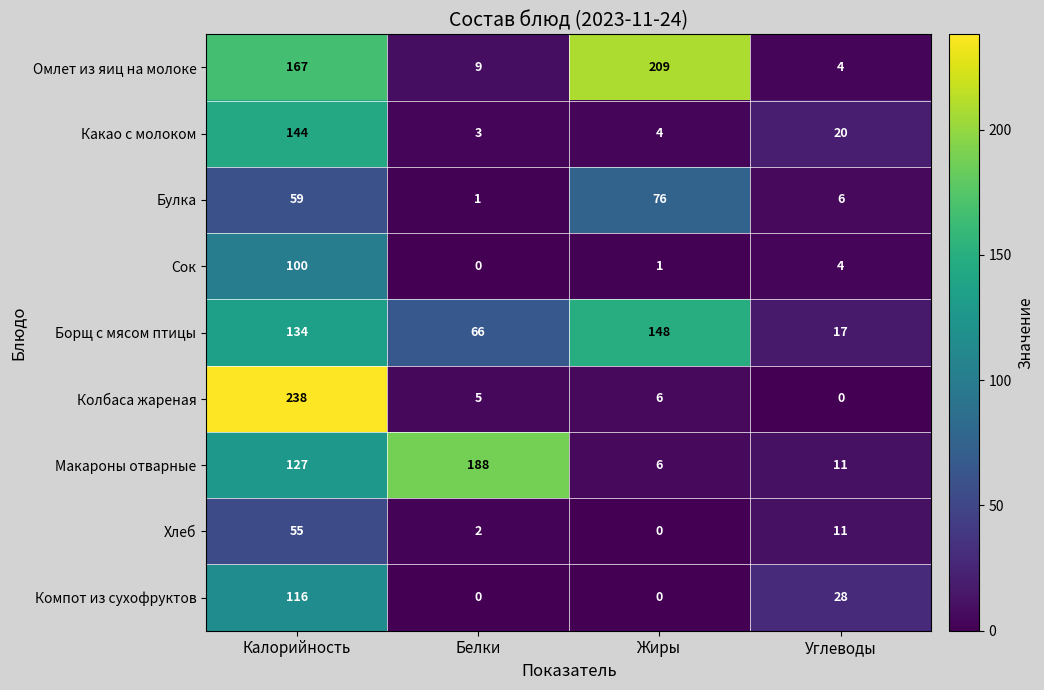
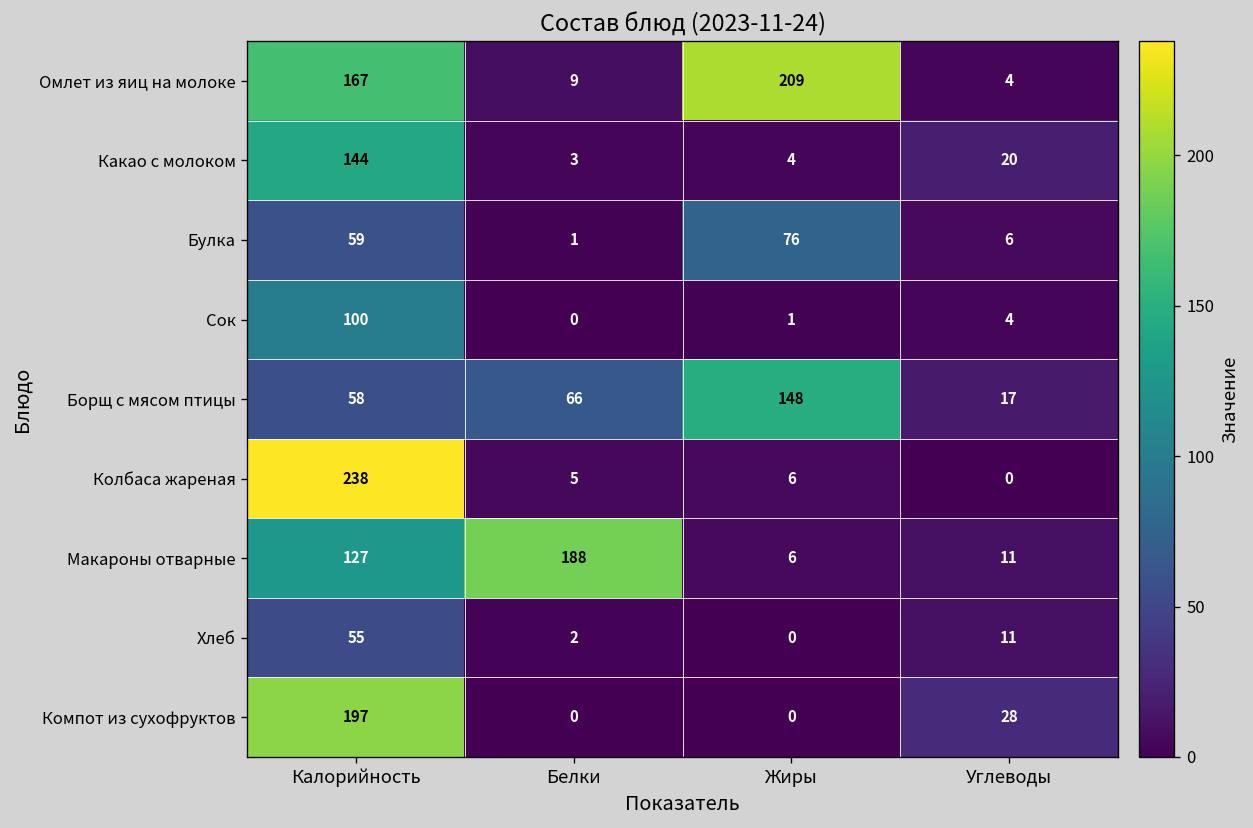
  {
    "Омлет из яиц на молоке": {
      "Калорийность": 167,
      "Белки": 9,
      "Жиры": 209,
      "Углеводы": 4
    },
    "Какао с молоком": {
      "Калорийность": 144,
      "Белки": 3,
      "Жиры": 4,
      "Углеводы": 20
    },
    "Булка": {
      "Калорийность": 59,
      "Белки": 1,
      "Жиры": 76,
      "Углеводы": 6
    },
    "Сок": {
      "Калорийность": 100,
      "Белки": 0,
      "Жиры": 1,
      "Углеводы": 4
    },
    "Борщ с мясом птицы": {
-     "Калорийность": 134,
+     "Калорийность": 58,
      "Белки": 66,
      "Жиры": 148,
      "Углеводы": 17
    },
    "Колбаса жареная": {
      "Калорийность": 238,
      "Белки": 5,
      "Жиры": 6,
      "Углеводы": 0
    },
    "Макароны отварные": {
      "Калорийность": 127,
      "Белки": 188,
      "Жиры": 6,
      "Углеводы": 11
    },
    "Хлеб": {
      "Калорийность": 55,
      "Белки": 2,
      "Жиры": 0,
      "Углеводы": 11
    },
    "Компот из сухофруктов": {
-     "Калорийность": 116,
+     "Калорийность": 197,
      "Белки": 0,
      "Жиры": 0,
      "Углеводы": 28
    }
  }
